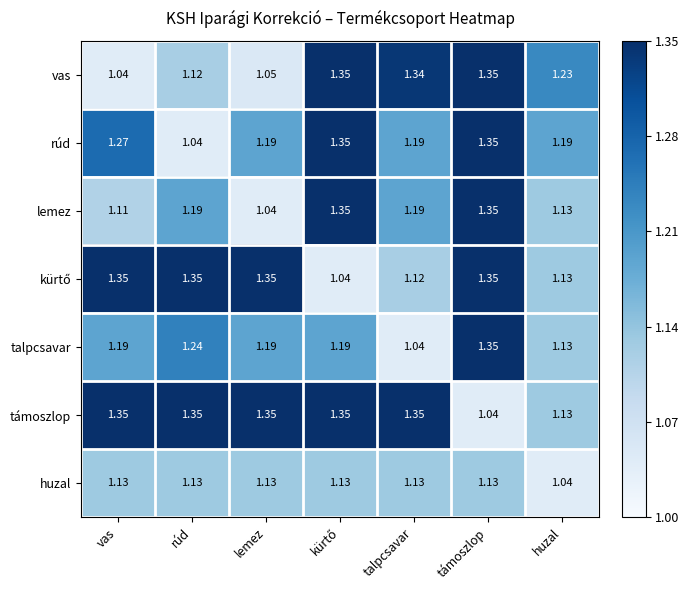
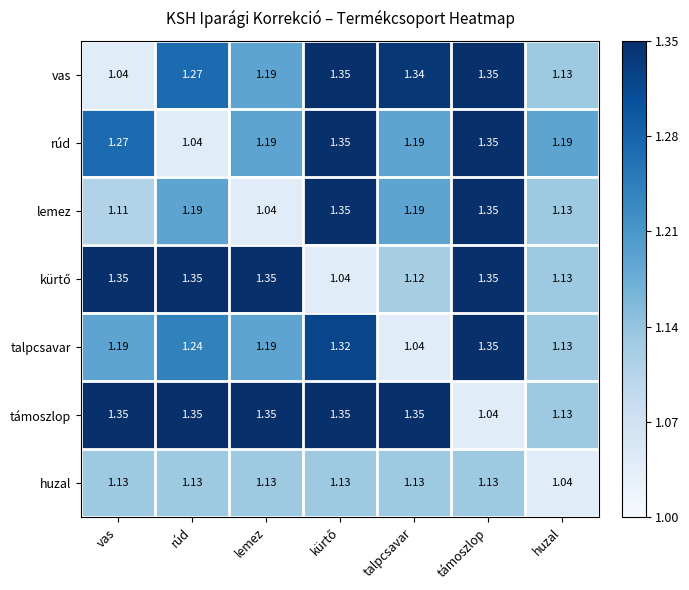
  {
    "vas": {
      "vas": 1.04,
-     "rúd": 1.12,
-     "lemez": 1.05,
+     "rúd": 1.27,
+     "lemez": 1.19,
      "kürtő": 1.35,
      "talpcsavar": 1.34,
      "támoszlop": 1.35,
-     "huzal": 1.23
+     "huzal": 1.13
    },
    "rúd": {
      "vas": 1.27,
      "rúd": 1.04,
      "lemez": 1.19,
      "kürtő": 1.35,
      "talpcsavar": 1.19,
      "támoszlop": 1.35,
      "huzal": 1.19
    },
    "lemez": {
      "vas": 1.11,
      "rúd": 1.19,
      "lemez": 1.04,
      "kürtő": 1.35,
      "talpcsavar": 1.19,
      "támoszlop": 1.35,
      "huzal": 1.13
    },
    "kürtő": {
      "vas": 1.35,
      "rúd": 1.35,
      "lemez": 1.35,
      "kürtő": 1.04,
      "talpcsavar": 1.12,
      "támoszlop": 1.35,
      "huzal": 1.13
    },
    "talpcsavar": {
      "vas": 1.19,
      "rúd": 1.24,
      "lemez": 1.19,
-     "kürtő": 1.19,
+     "kürtő": 1.32,
      "talpcsavar": 1.04,
      "támoszlop": 1.35,
      "huzal": 1.13
    },
    "támoszlop": {
      "vas": 1.35,
      "rúd": 1.35,
      "lemez": 1.35,
      "kürtő": 1.35,
      "talpcsavar": 1.35,
      "támoszlop": 1.04,
      "huzal": 1.13
    },
    "huzal": {
      "vas": 1.13,
      "rúd": 1.13,
      "lemez": 1.13,
      "kürtő": 1.13,
      "talpcsavar": 1.13,
      "támoszlop": 1.13,
      "huzal": 1.04
    }
  }
